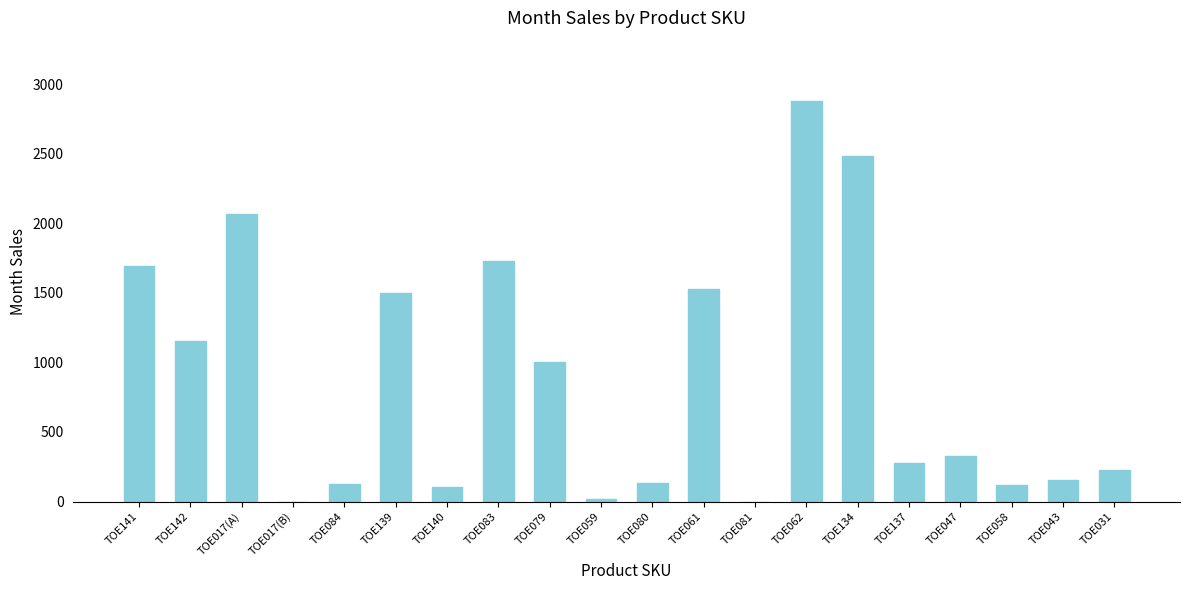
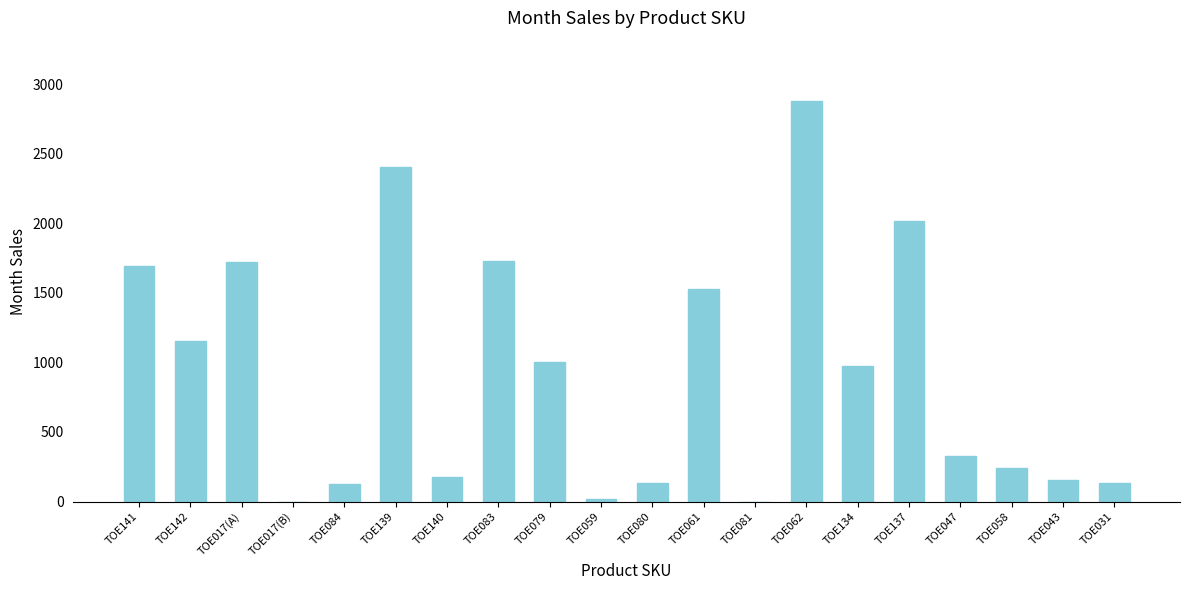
  {
    "TOE141": 1700,
    "TOE142": 1160,
-   "TOE017(A)": 2070,
+   "TOE017(A)": 1720,
    "TOE017(B)": 0,
    "TOE084": 130,
-   "TOE139": 1500,
-   "TOE140": 110,
+   "TOE139": 2400,
+   "TOE140": 180,
    "TOE083": 1730,
    "TOE079": 1000,
    "TOE059": 20,
    "TOE080": 130,
    "TOE061": 1530,
    "TOE081": 0,
    "TOE062": 2880,
-   "TOE134": 2480,
-   "TOE137": 280,
+   "TOE134": 970,
+   "TOE137": 2020,
    "TOE047": 330,
-   "TOE058": 120,
+   "TOE058": 240,
    "TOE043": 150,
-   "TOE031": 230
+   "TOE031": 130
  }
